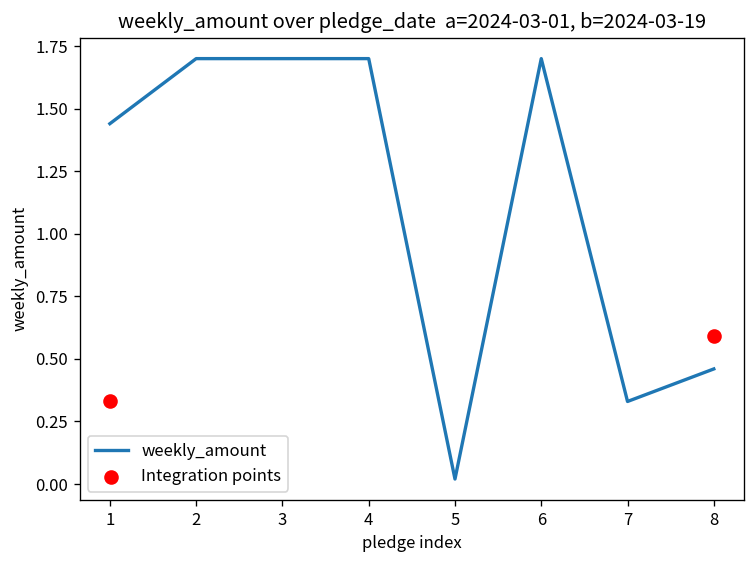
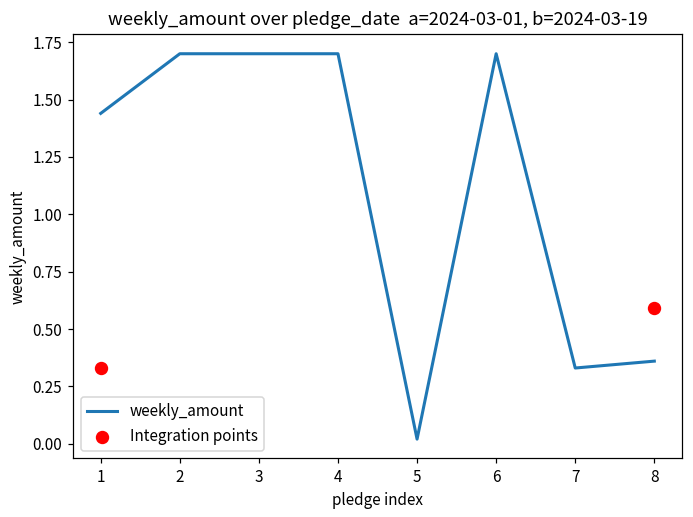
  {
    "weekly_amount": {
      "1": 1.44,
      "2": 1.70,
      "3": 1.70,
      "4": 1.70,
      "5": 0.02,
      "6": 1.70,
      "7": 0.33,
-     "8": 0.46
+     "8": 0.36
    }
  }
